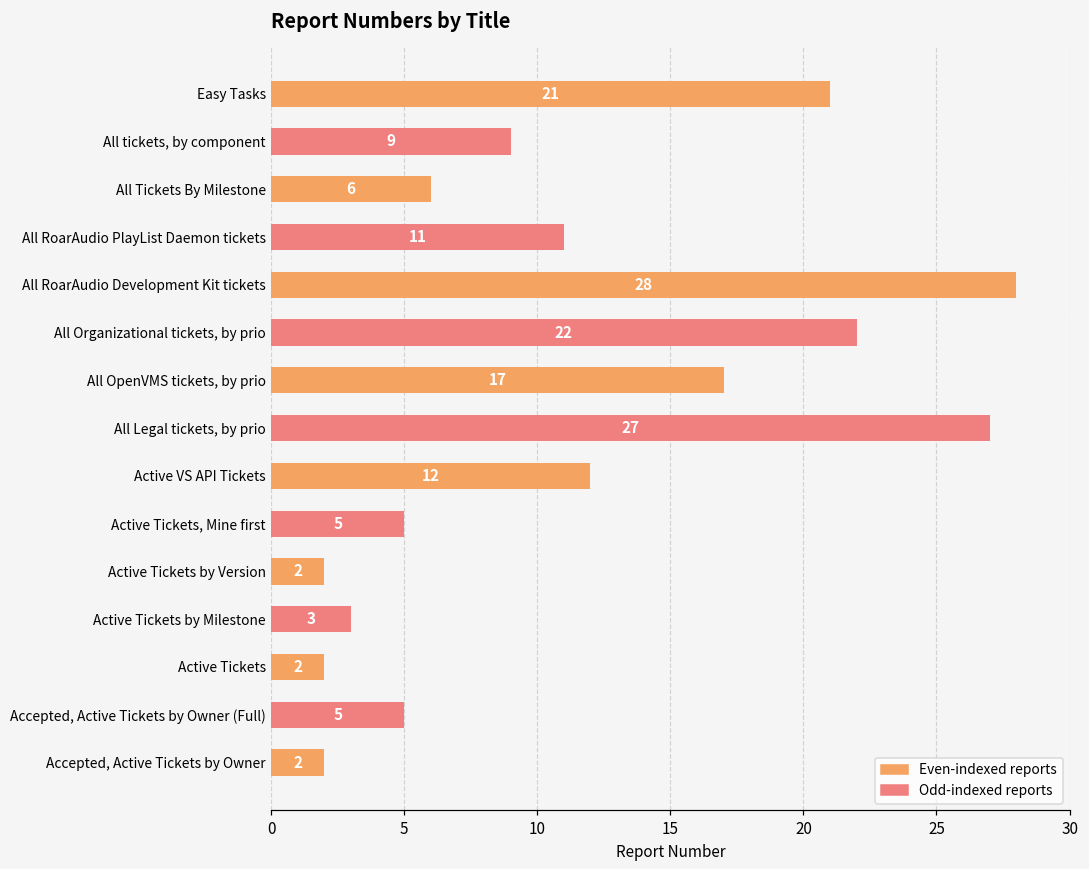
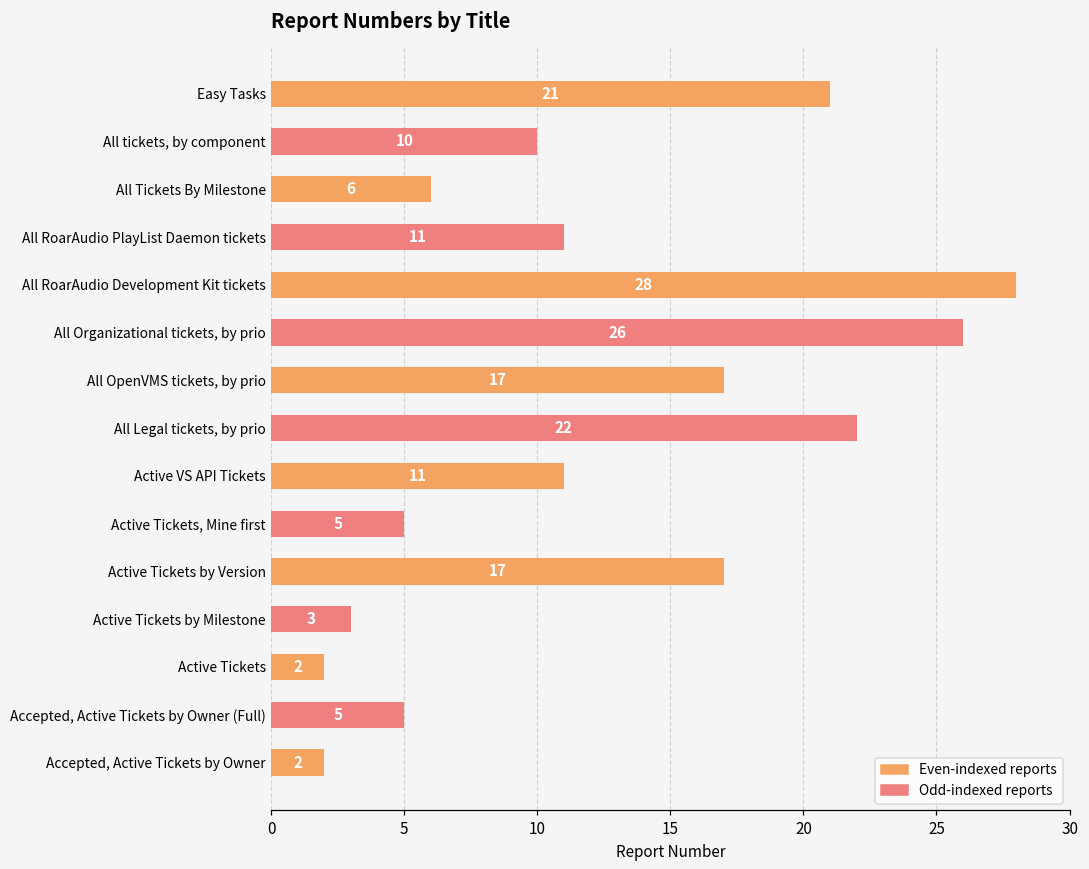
  {
    "Easy Tasks": 21,
-   "All tickets, by component": 9,
+   "All tickets, by component": 10,
    "All Tickets By Milestone": 6,
    "All RoarAudio PlayList Daemon tickets": 11,
    "All RoarAudio Development Kit tickets": 28,
-   "All Organizational tickets, by prio": 22,
+   "All Organizational tickets, by prio": 26,
    "All OpenVMS tickets, by prio": 17,
-   "All Legal tickets, by prio": 27,
-   "Active VS API Tickets": 12,
+   "All Legal tickets, by prio": 22,
+   "Active VS API Tickets": 11,
    "Active Tickets, Mine first": 5,
-   "Active Tickets by Version": 2,
+   "Active Tickets by Version": 17,
    "Active Tickets by Milestone": 3,
    "Active Tickets": 2,
    "Accepted, Active Tickets by Owner (Full)": 5,
    "Accepted, Active Tickets by Owner": 2
  }
